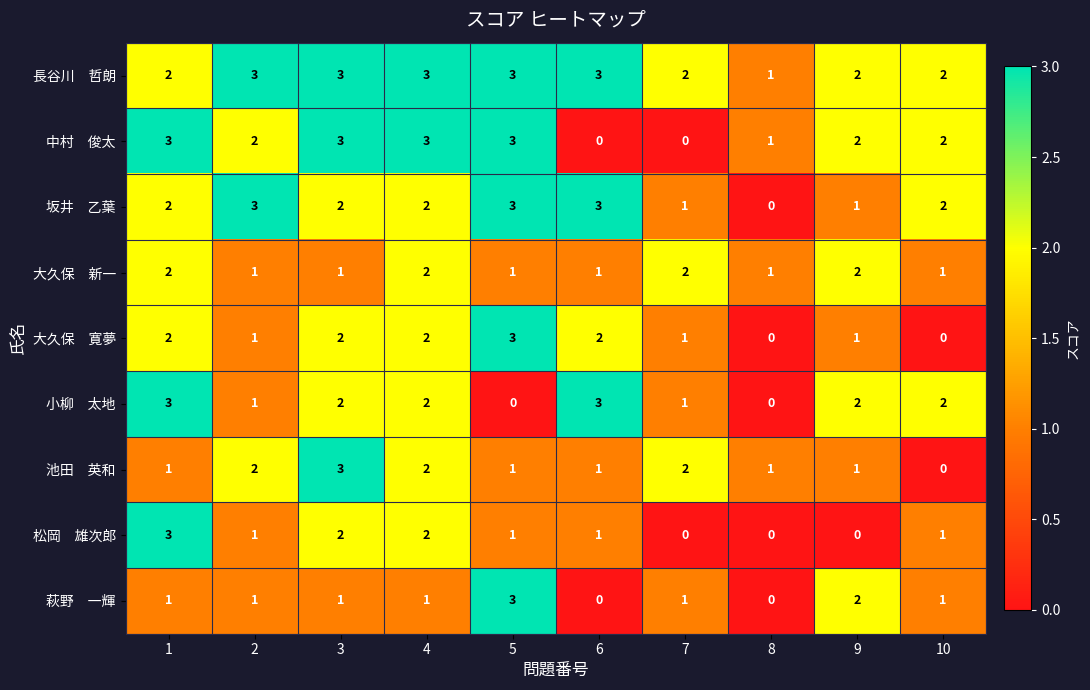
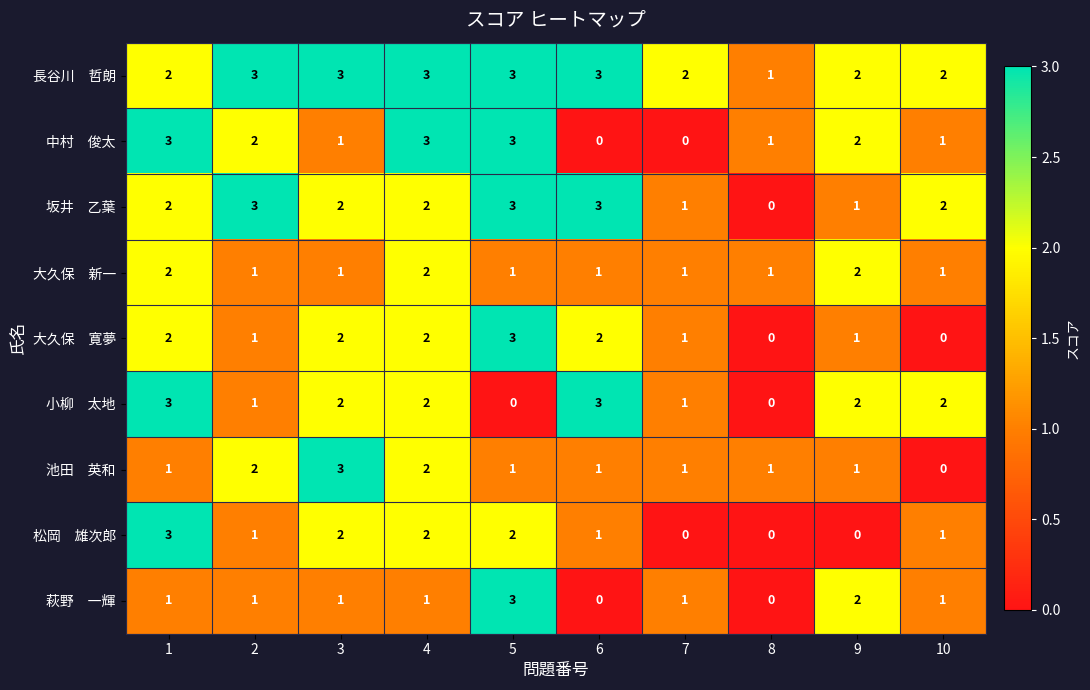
  {
    "長谷川 哲朗": {
      "1": 2,
      "2": 3,
      "3": 3,
      "4": 3,
      "5": 3,
      "6": 3,
      "7": 2,
      "8": 1,
      "9": 2,
      "10": 2
    },
    "中村 俊太": {
      "1": 3,
      "2": 2,
-     "3": 3,
+     "3": 1,
      "4": 3,
      "5": 3,
      "6": 0,
      "7": 0,
      "8": 1,
      "9": 2,
-     "10": 2
+     "10": 1
    },
    "坂井 乙葉": {
      "1": 2,
      "2": 3,
      "3": 2,
      "4": 2,
      "5": 3,
      "6": 3,
      "7": 1,
      "8": 0,
      "9": 1,
      "10": 2
    },
    "大久保 新一": {
      "1": 2,
      "2": 1,
      "3": 1,
      "4": 2,
      "5": 1,
      "6": 1,
-     "7": 2,
+     "7": 1,
      "8": 1,
      "9": 2,
      "10": 1
    },
    "大久保 寛夢": {
      "1": 2,
      "2": 1,
      "3": 2,
      "4": 2,
      "5": 3,
      "6": 2,
      "7": 1,
      "8": 0,
      "9": 1,
      "10": 0
    },
    "小柳 太地": {
      "1": 3,
      "2": 1,
      "3": 2,
      "4": 2,
      "5": 0,
      "6": 3,
      "7": 1,
      "8": 0,
      "9": 2,
      "10": 2
    },
    "池田 英和": {
      "1": 1,
      "2": 2,
      "3": 3,
      "4": 2,
      "5": 1,
      "6": 1,
-     "7": 2,
+     "7": 1,
      "8": 1,
      "9": 1,
      "10": 0
    },
    "松岡 雄次郎": {
      "1": 3,
      "2": 1,
      "3": 2,
      "4": 2,
-     "5": 1,
+     "5": 2,
      "6": 1,
      "7": 0,
      "8": 0,
      "9": 0,
      "10": 1
    },
    "萩野 一輝": {
      "1": 1,
      "2": 1,
      "3": 1,
      "4": 1,
      "5": 3,
      "6": 0,
      "7": 1,
      "8": 0,
      "9": 2,
      "10": 1
    }
  }
